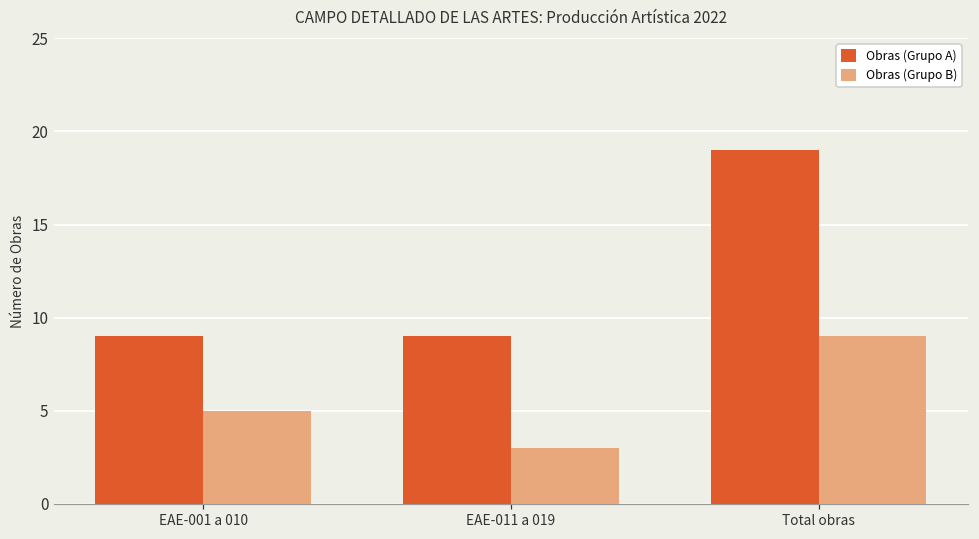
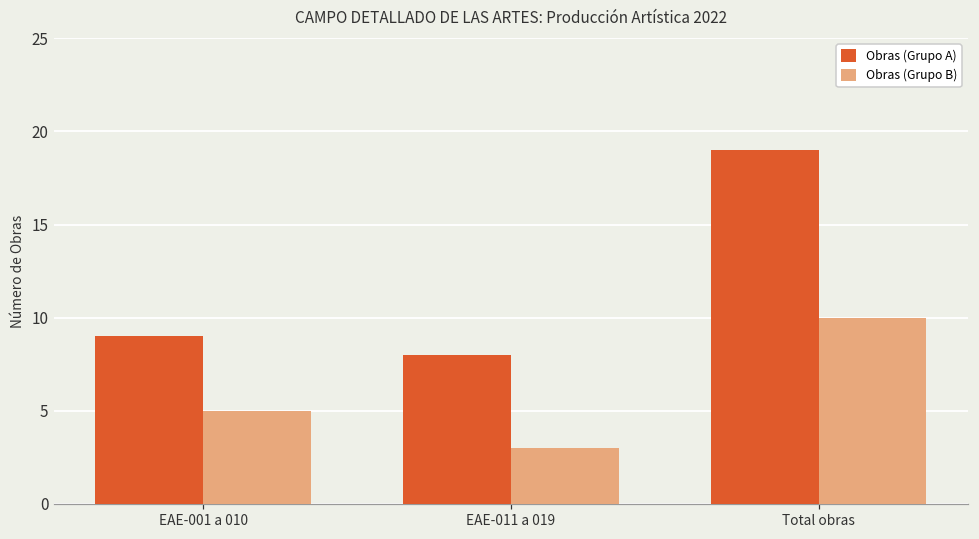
  {
    "Obras (Grupo A)": {
      "EAE-001 a 010": 9,
-     "EAE-011 a 019": 9,
+     "EAE-011 a 019": 8,
      "Total obras": 19
    },
    "Obras (Grupo B)": {
      "EAE-001 a 010": 5,
      "EAE-011 a 019": 3,
-     "Total obras": 9
+     "Total obras": 10
    }
  }
